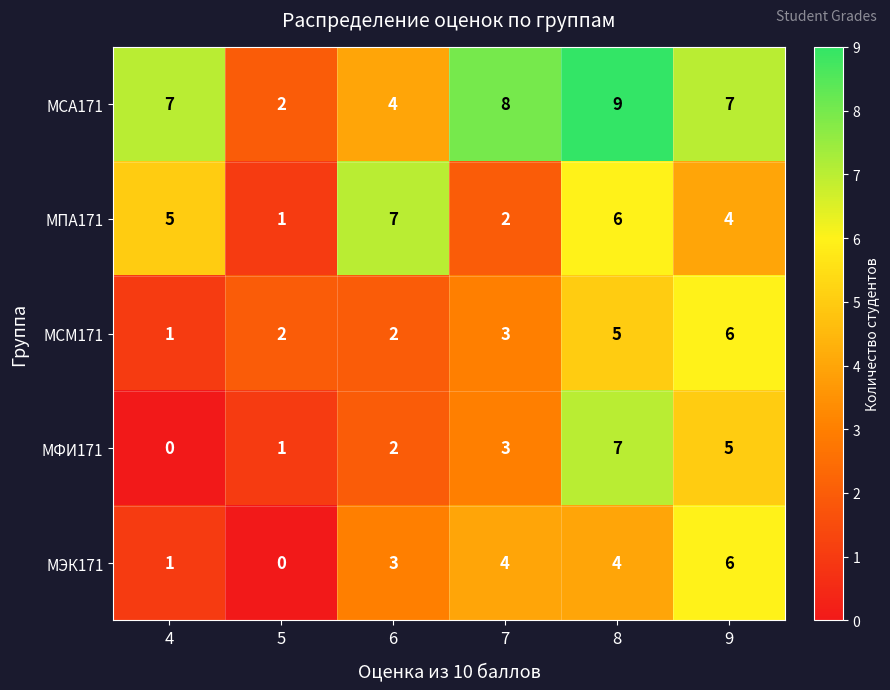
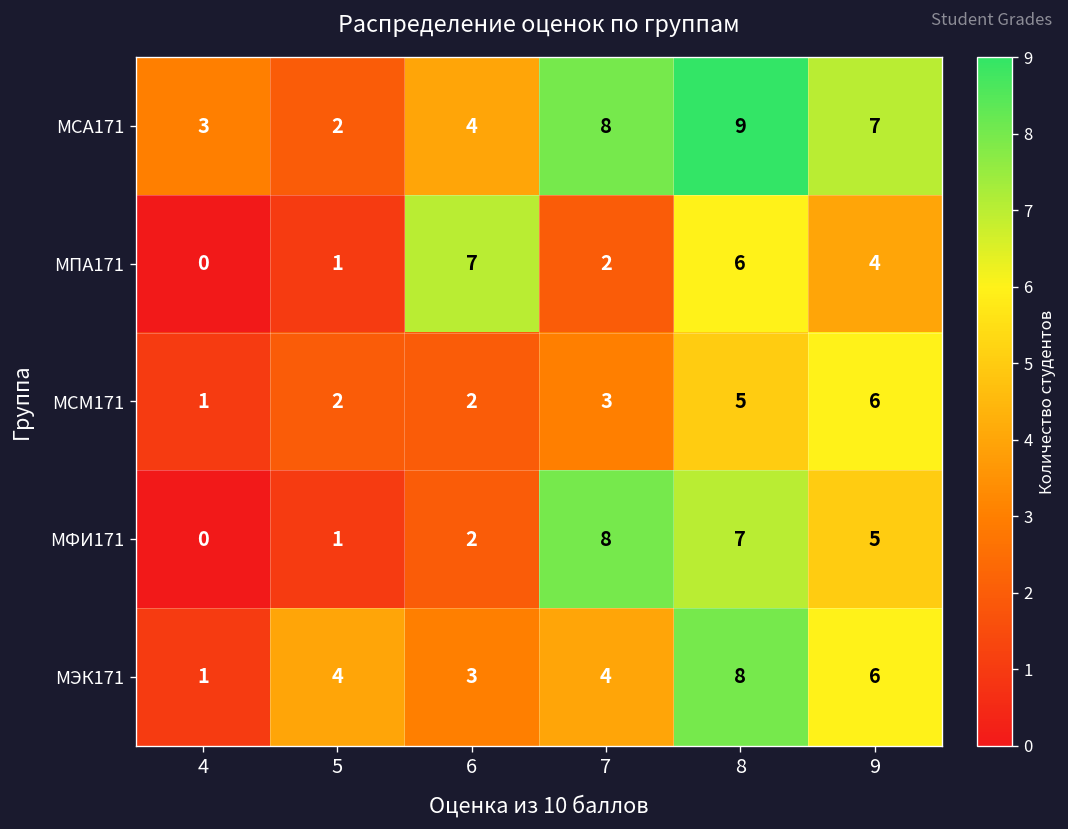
  {
    "МСА171": {
-     "4": 7,
+     "4": 3,
      "5": 2,
      "6": 4,
      "7": 8,
      "8": 9,
      "9": 7
    },
    "МПА171": {
-     "4": 5,
+     "4": 0,
      "5": 1,
      "6": 7,
      "7": 2,
      "8": 6,
      "9": 4
    },
    "МСМ171": {
      "4": 1,
      "5": 2,
      "6": 2,
      "7": 3,
      "8": 5,
      "9": 6
    },
    "МФИ171": {
      "4": 0,
      "5": 1,
      "6": 2,
-     "7": 3,
+     "7": 8,
      "8": 7,
      "9": 5
    },
    "МЭК171": {
      "4": 1,
-     "5": 0,
+     "5": 4,
      "6": 3,
      "7": 4,
-     "8": 4,
+     "8": 8,
      "9": 6
    }
  }
